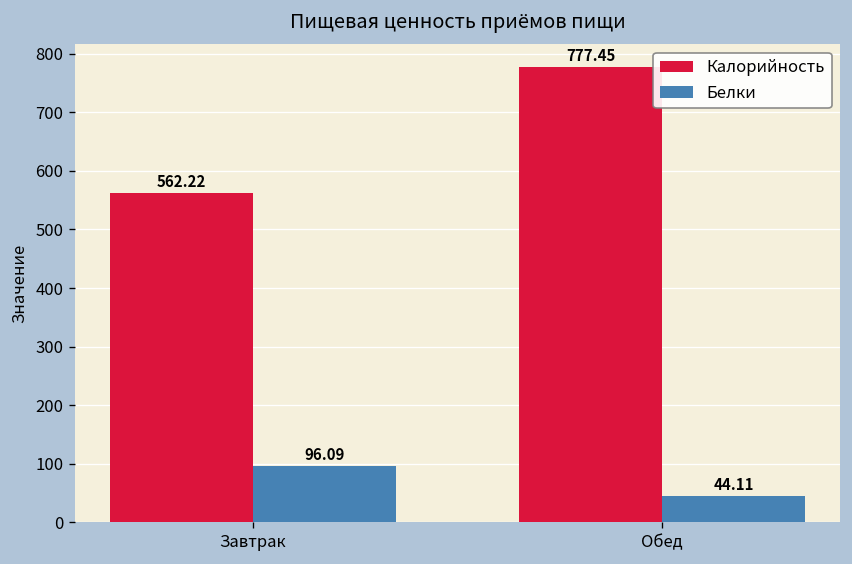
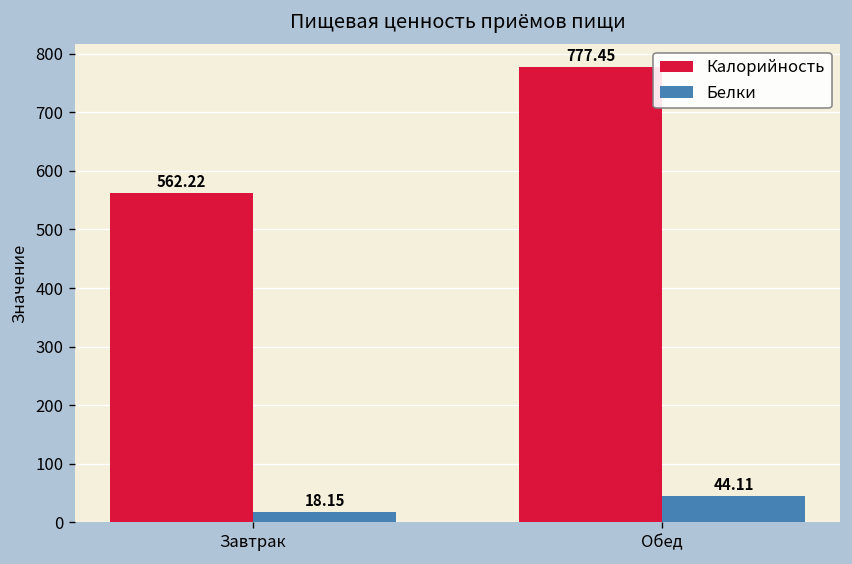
  {
    "Калорийность": {
      "Завтрак": 562.22,
      "Обед": 777.45
    },
    "Белки": {
-     "Завтрак": 96.09,
+     "Завтрак": 18.15,
      "Обед": 44.11
    }
  }
